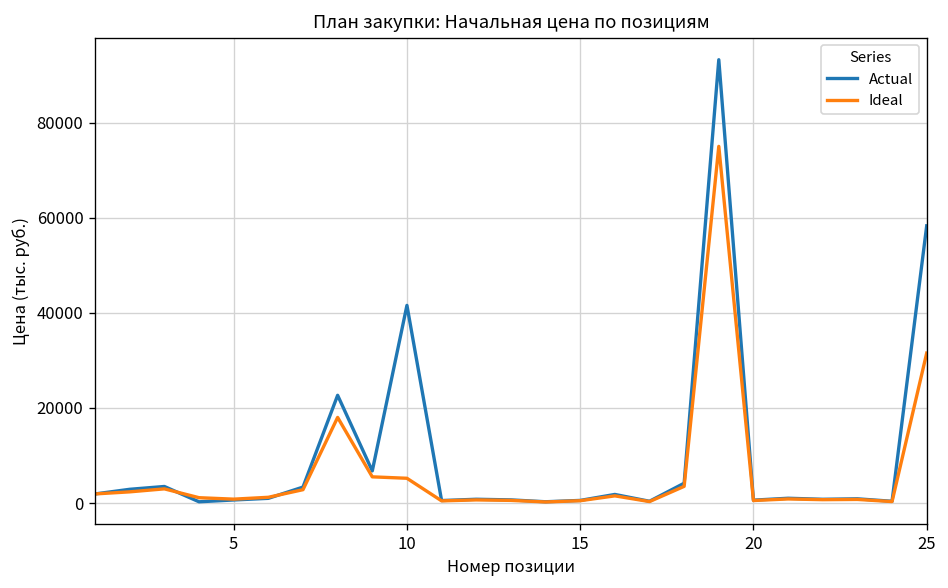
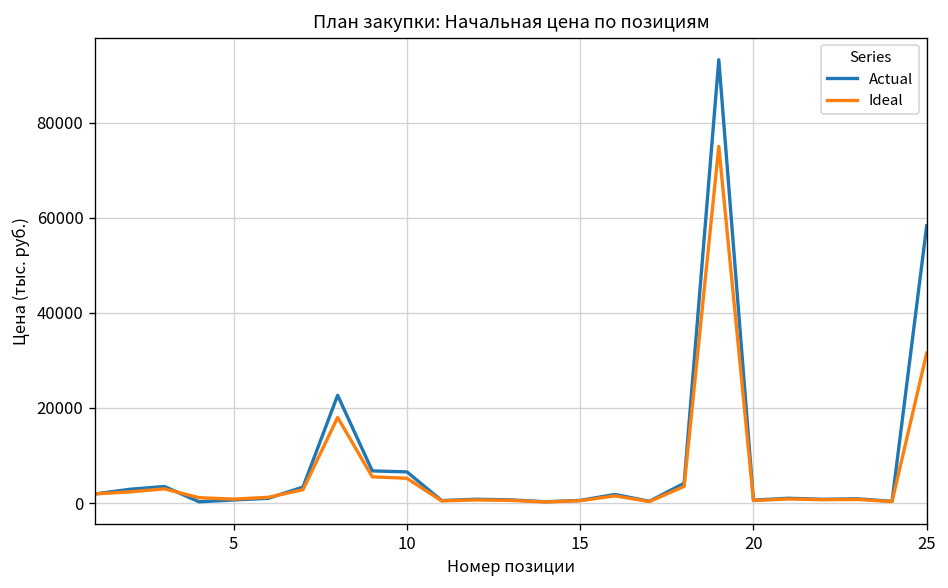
  {
    "Actual": {
-     "10": 42000,
+     "10": 7000,
      "25": 58000
    },
    "Ideal": {
      "10": 5000,
      "25": 32000
    }
  }
